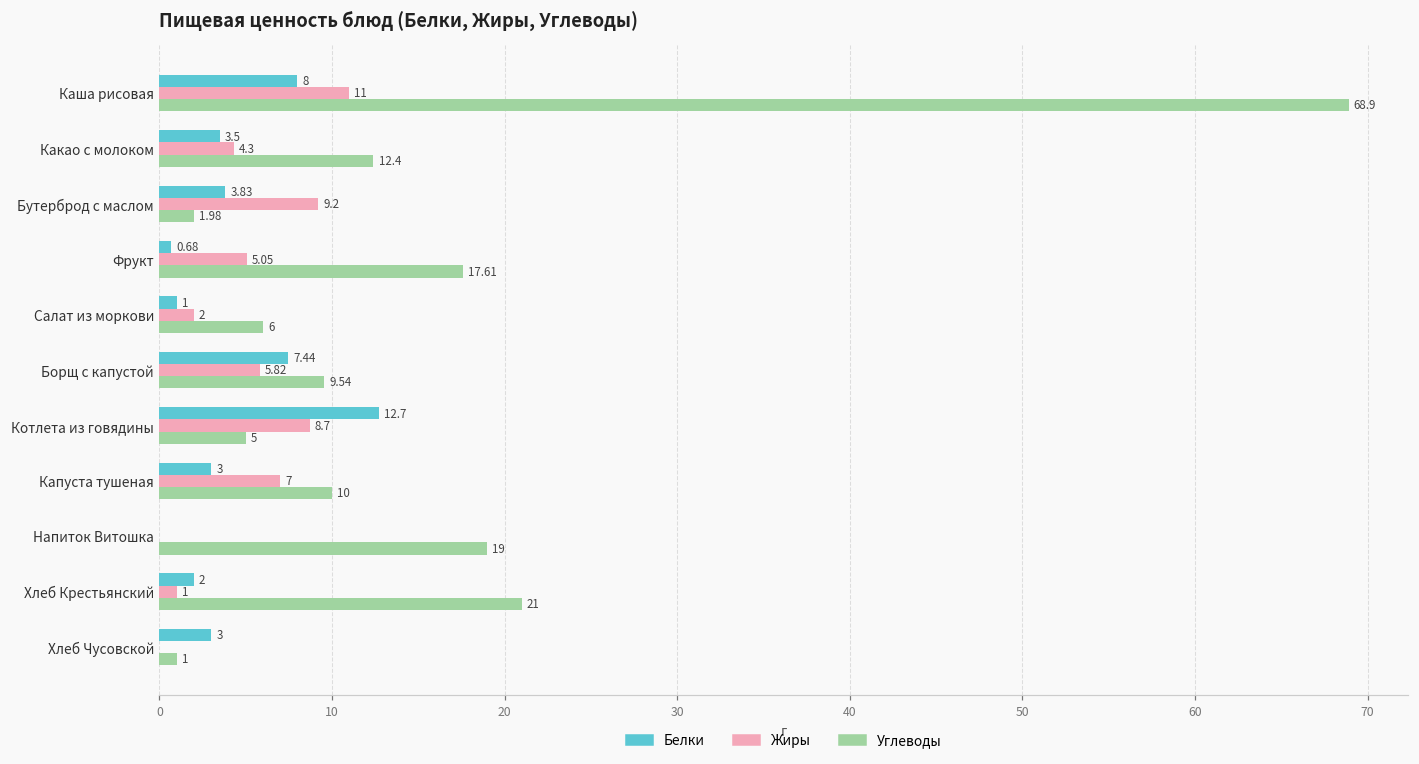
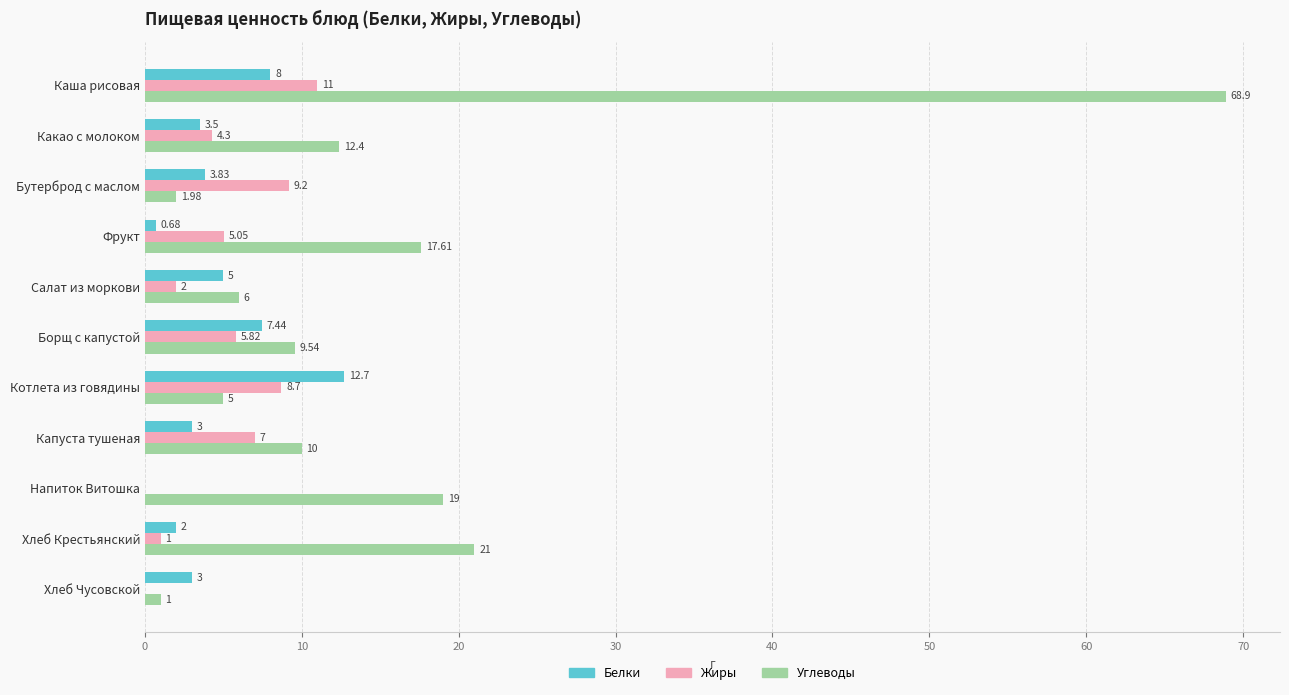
  {
    "Белки": {
      "Каша рисовая": 8,
      "Какао с молоком": 3.5,
      "Бутерброд с маслом": 3.83,
      "Фрукт": 0.68,
-     "Салат из моркови": 1,
+     "Салат из моркови": 5,
      "Борщ с капустой": 7.44,
      "Котлета из говядины": 12.7,
      "Капуста тушеная": 3,
      "Хлеб Крестьянский": 2,
      "Хлеб Чусовской": 3
    },
    "Жиры": {
      "Каша рисовая": 11,
      "Какао с молоком": 4.3,
      "Бутерброд с маслом": 9.2,
      "Фрукт": 5.05,
      "Салат из моркови": 2,
      "Борщ с капустой": 5.82,
      "Котлета из говядины": 8.7,
      "Капуста тушеная": 7,
      "Хлеб Крестьянский": 1
    },
    "Углеводы": {
      "Каша рисовая": 68.9,
      "Какао с молоком": 12.4,
      "Бутерброд с маслом": 1.98,
      "Фрукт": 17.61,
      "Салат из моркови": 6,
      "Борщ с капустой": 9.54,
      "Котлета из говядины": 5,
      "Капуста тушеная": 10,
      "Напиток Витошка": 19,
      "Хлеб Крестьянский": 21,
      "Хлеб Чусовской": 1
    }
  }
